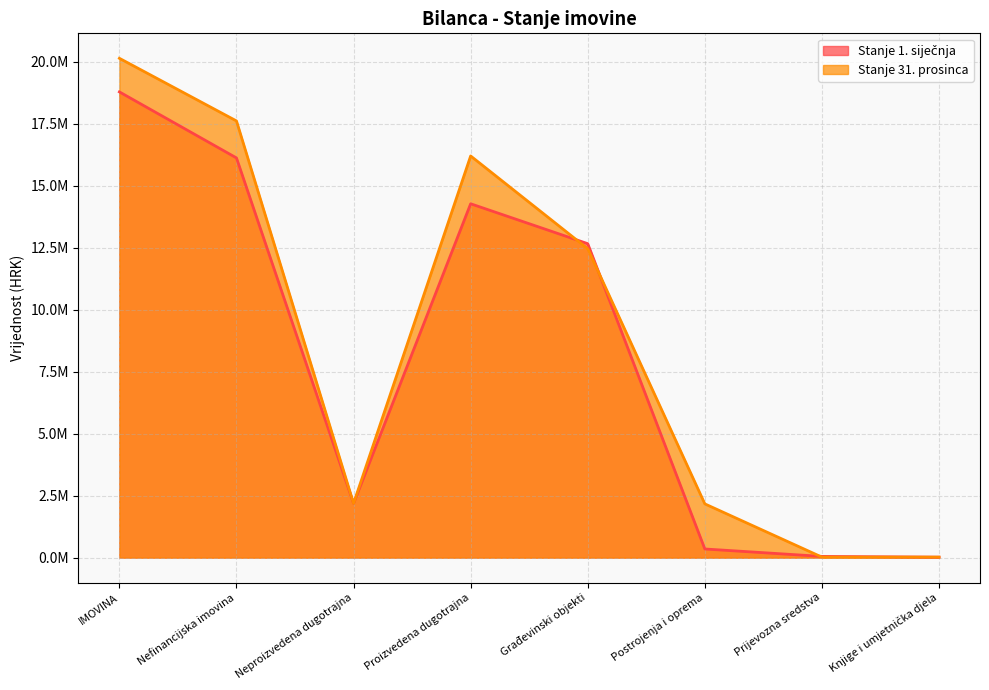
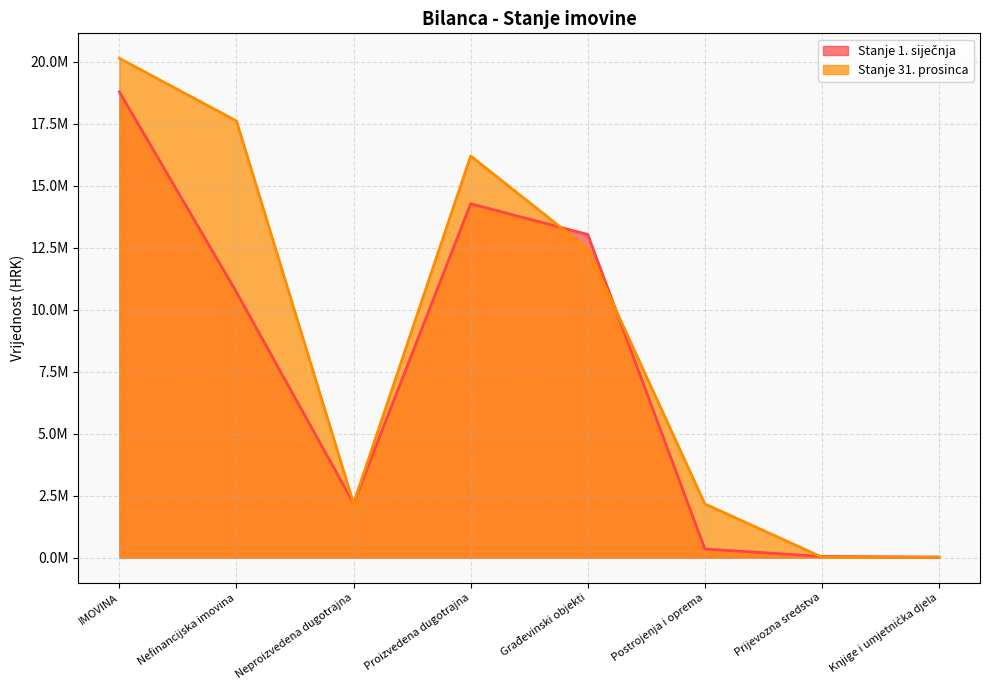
  {
    "Stanje 1. siječnja": {
      "IMOVINA": 18800000,
-     "Nefinancijska imovina": 16100000,
+     "Nefinancijska imovina": 10700000,
      "Proizvedena dugotrajna": 14300000,
-     "Građevinski objekti": 12700000,
+     "Građevinski objekti": 13000000,
      "Postrojenja i oprema": 300000
    },
    "Stanje 31. prosinca": {
      "IMOVINA": 20100000,
      "Nefinancijska imovina": 17600000,
      "Proizvedena dugotrajna": 16200000,
      "Građevinski objekti": 12500000,
      "Postrojenja i oprema": 2200000
    }
  }
